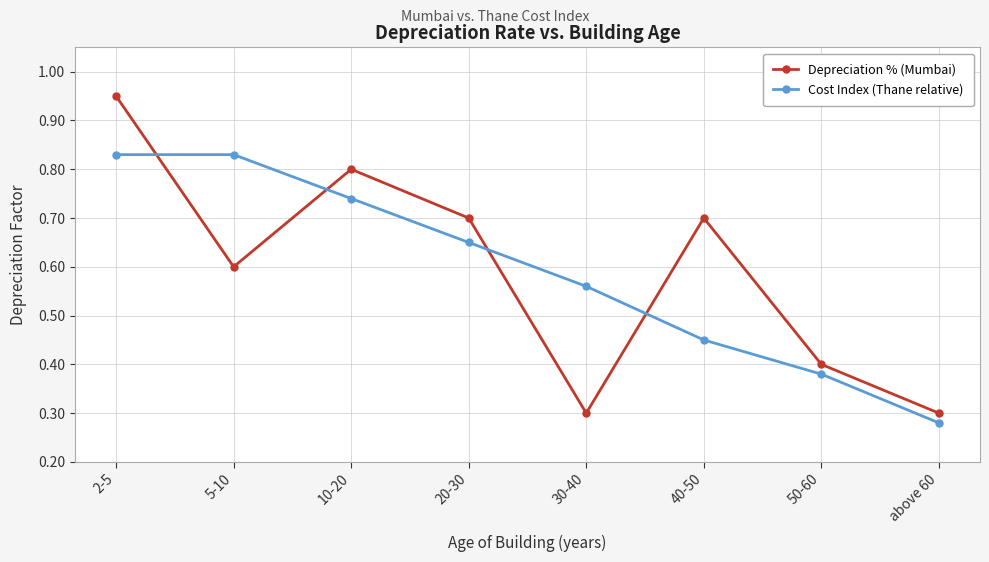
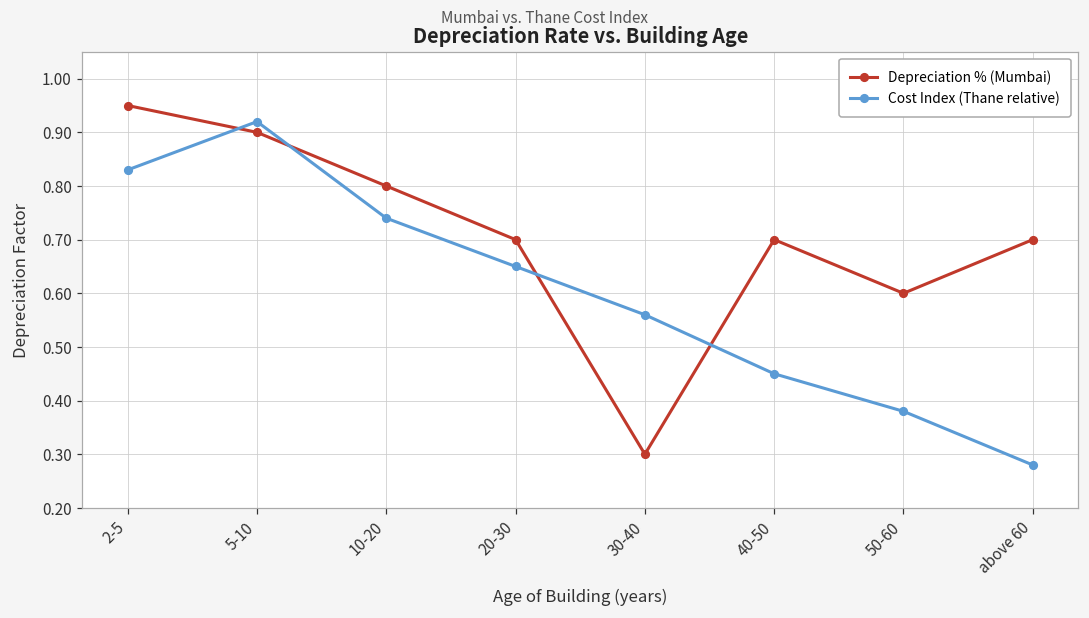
  {
    "Depreciation % (Mumbai)": {
      "2-5": 0.95,
-     "5-10": 0.6,
+     "5-10": 0.9,
      "10-20": 0.8,
      "20-30": 0.7,
      "30-40": 0.3,
      "40-50": 0.7,
-     "50-60": 0.4,
-     "above 60": 0.3
+     "50-60": 0.6,
+     "above 60": 0.7
    },
    "Cost Index (Thane relative)": {
      "2-5": 0.83,
-     "5-10": 0.83,
+     "5-10": 0.92,
      "10-20": 0.74,
      "20-30": 0.65,
      "30-40": 0.56,
      "40-50": 0.45,
      "50-60": 0.38,
      "above 60": 0.28
    }
  }
